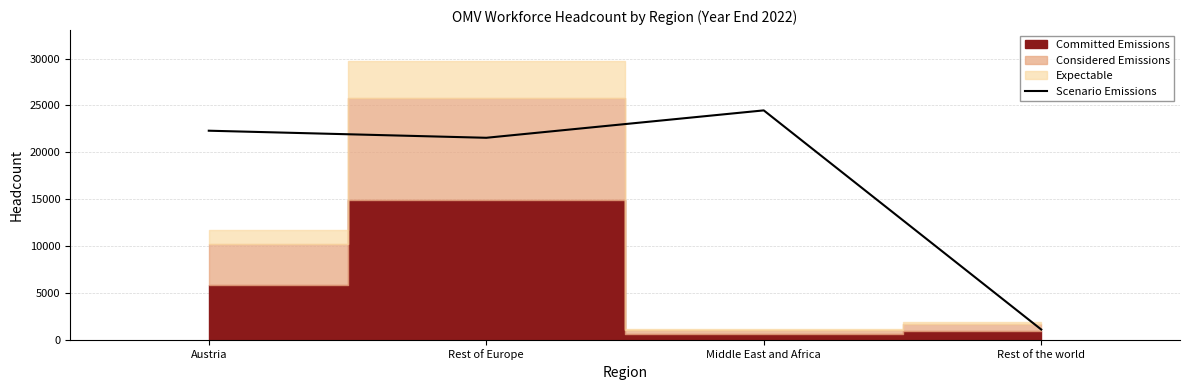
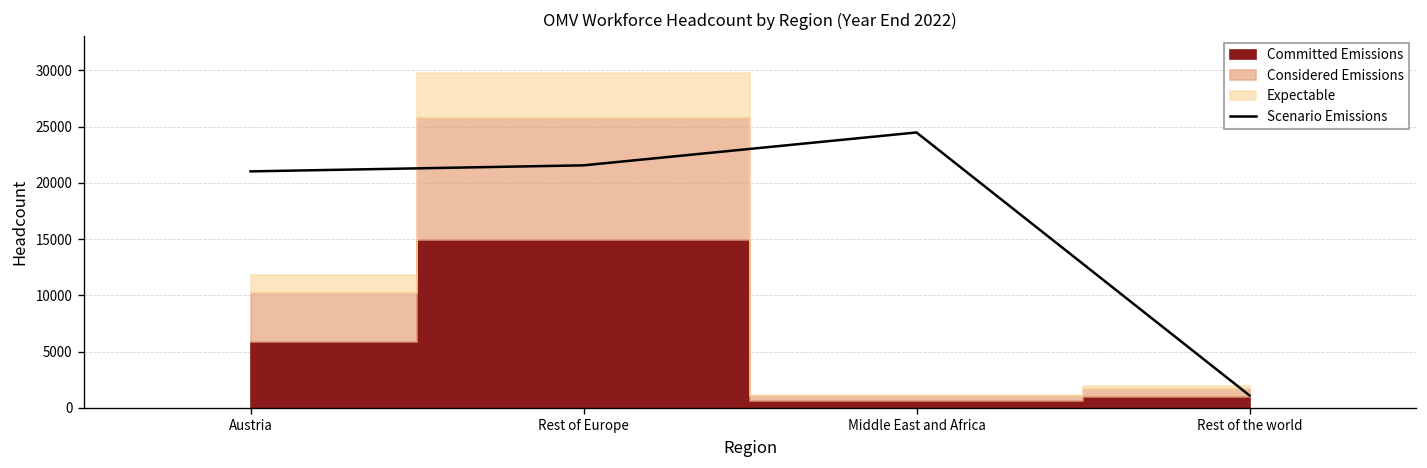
  {
    "Scenario Emissions": {
-     "Austria": 22000,
+     "Austria": 21000,
      "Rest of Europe": 22000,
      "Middle East and Africa": 24000
    }
  }
